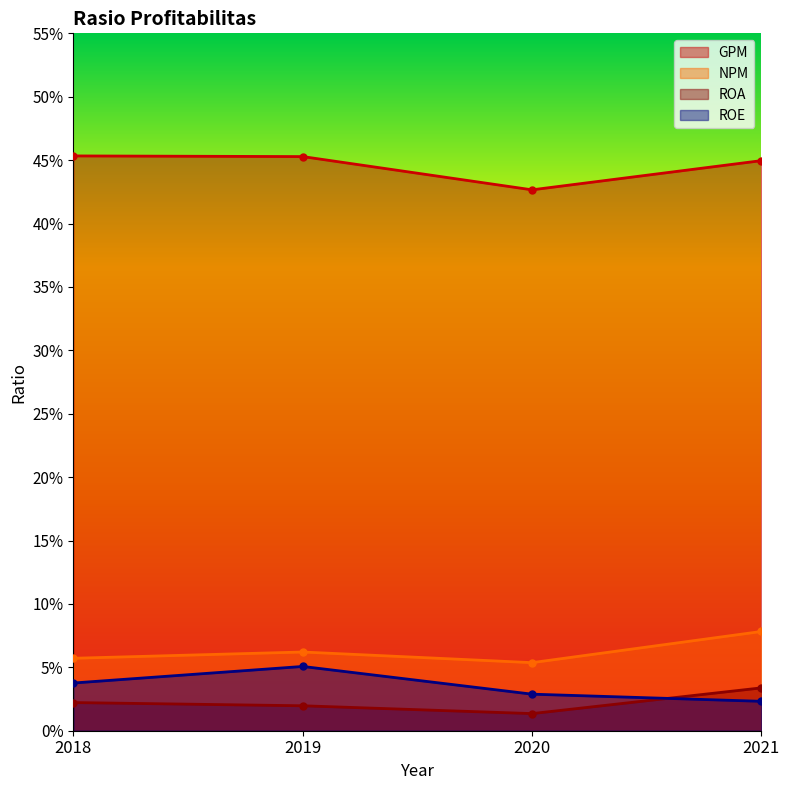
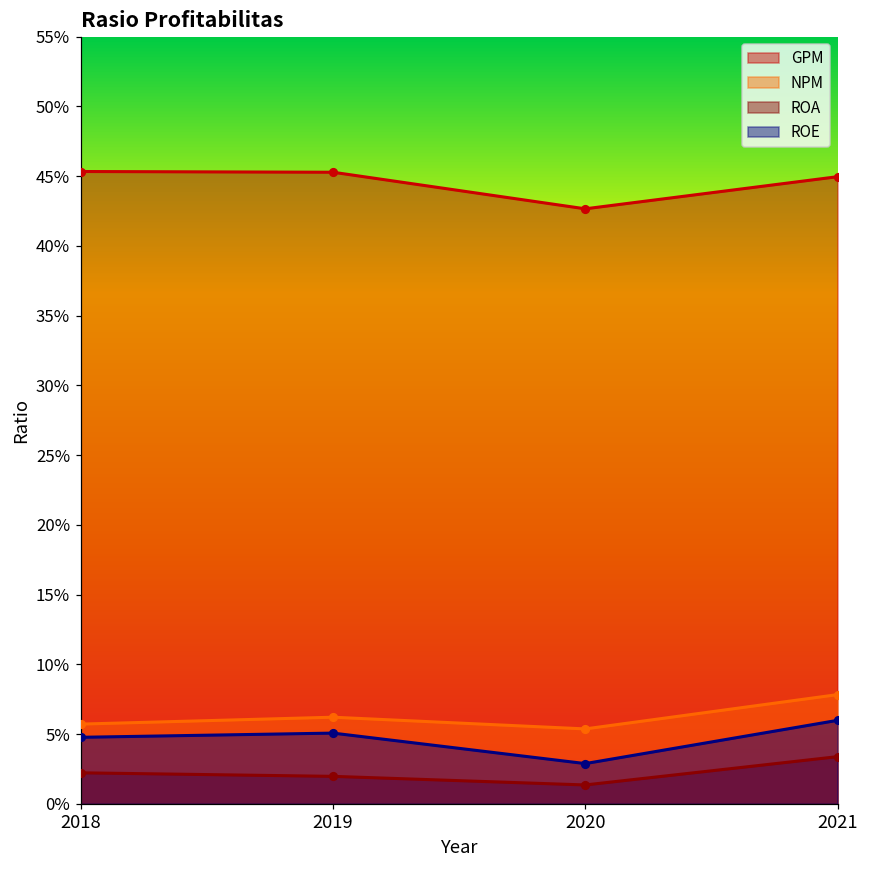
  {
    "NPM": {
      "2018": "5.7%",
      "2019": "6.2%",
      "2020": "5.4%",
      "2021": "7.8%"
    },
    "ROE": {
-     "2018": "3.8%",
+     "2018": "4.8%",
      "2019": "5.1%",
      "2020": "2.9%",
-     "2021": "2.3%"
+     "2021": "6.0%"
    }
  }
